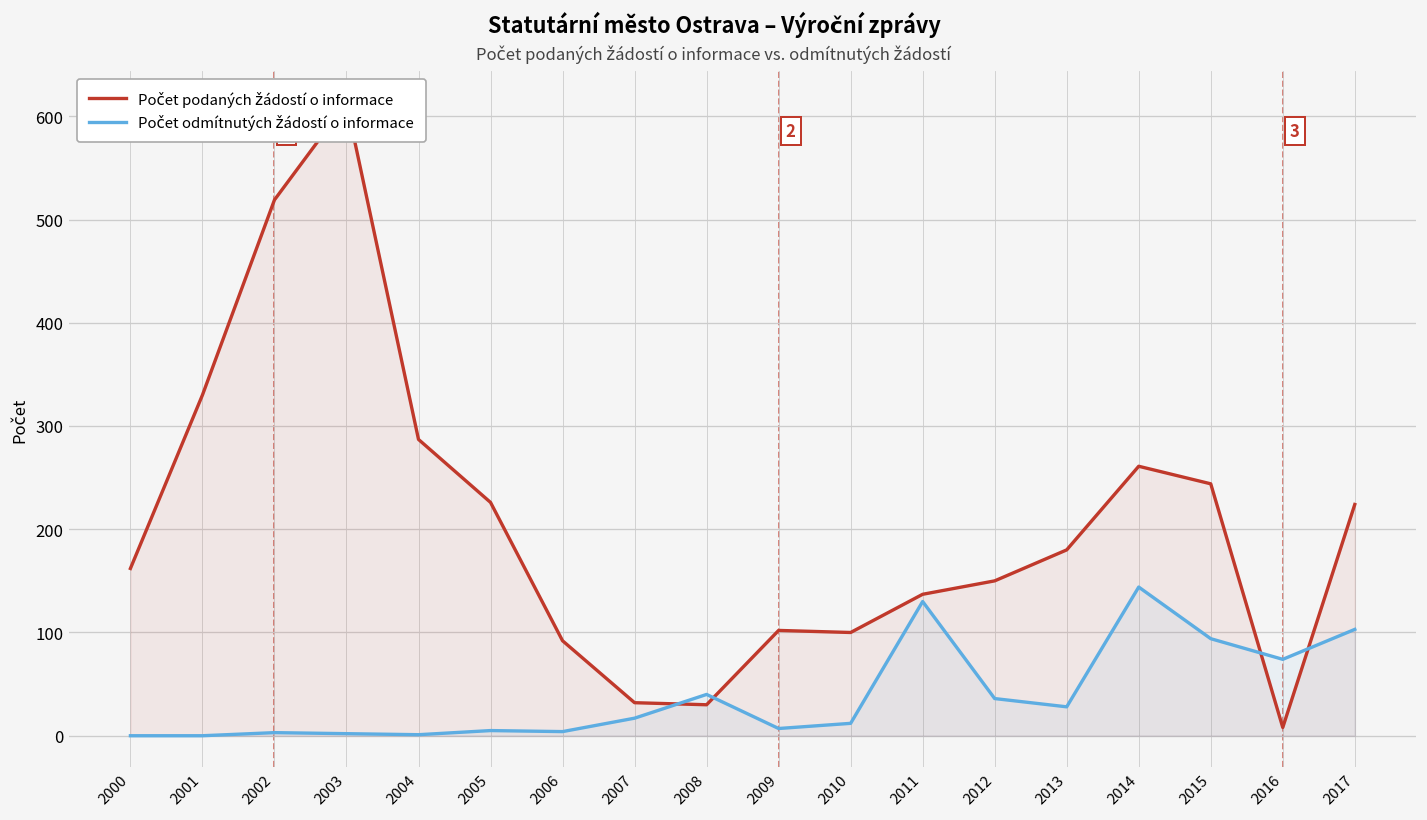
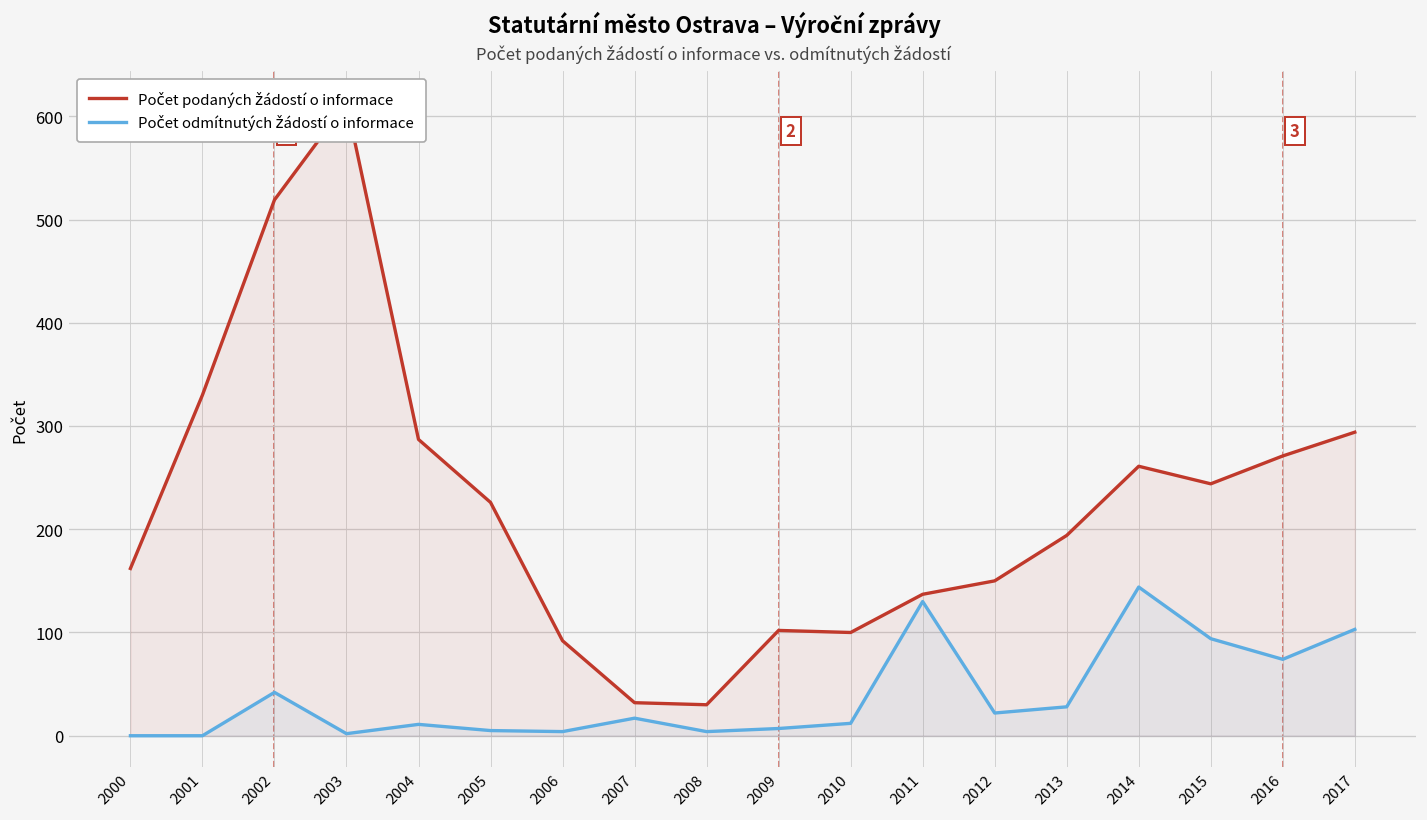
  {
    "Počet podaných žádostí o informace": {
      "2000": 160,
      "2001": 330,
      "2002": 520,
      "2004": 290,
      "2005": 230,
      "2006": 90,
      "2007": 30,
      "2008": 30,
      "2009": 100,
      "2010": 100,
      "2011": 140,
      "2012": 150,
-     "2013": 180,
+     "2013": 190,
      "2014": 260,
      "2015": 240,
-     "2016": 10,
-     "2017": 220
+     "2016": 270,
+     "2017": 290
    },
    "Počet odmítnutých žádostí o informace": {
      "2000": 0,
      "2001": 0,
-     "2002": 0,
+     "2002": 40,
      "2003": 0,
-     "2004": 0,
+     "2004": 10,
      "2005": 10,
      "2006": 0,
      "2007": 20,
-     "2008": 40,
+     "2008": 0,
      "2009": 10,
      "2010": 10,
      "2011": 130,
-     "2012": 40,
+     "2012": 20,
      "2013": 30,
      "2014": 140,
      "2015": 90,
      "2016": 70,
      "2017": 100
    }
  }
